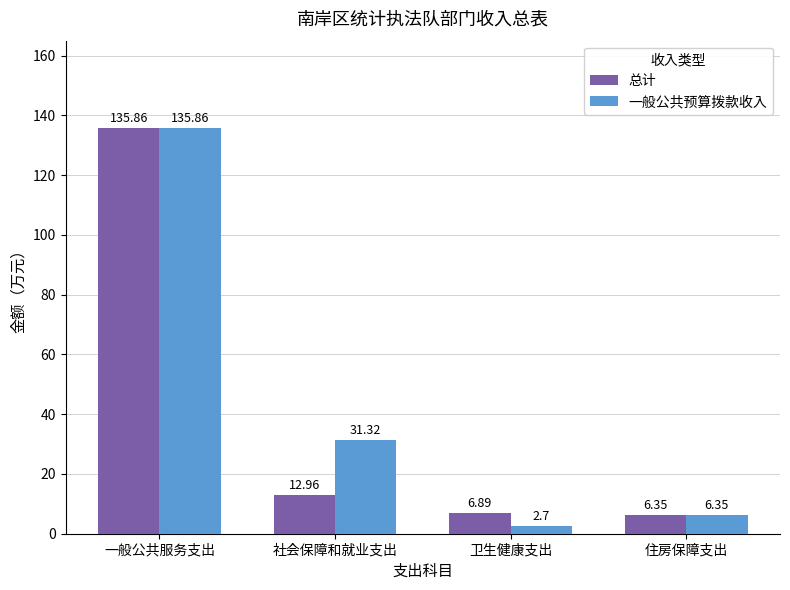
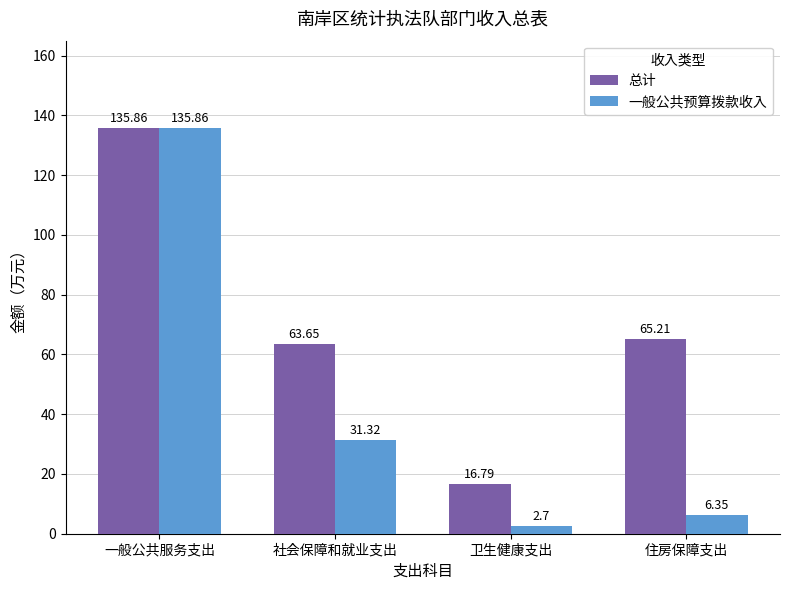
  {
    "总计": {
      "一般公共服务支出": 135.86,
-     "社会保障和就业支出": 12.96,
-     "卫生健康支出": 6.89,
-     "住房保障支出": 6.35
+     "社会保障和就业支出": 63.65,
+     "卫生健康支出": 16.79,
+     "住房保障支出": 65.21
    },
    "一般公共预算拨款收入": {
      "一般公共服务支出": 135.86,
      "社会保障和就业支出": 31.32,
      "卫生健康支出": 2.7,
      "住房保障支出": 6.35
    }
  }
